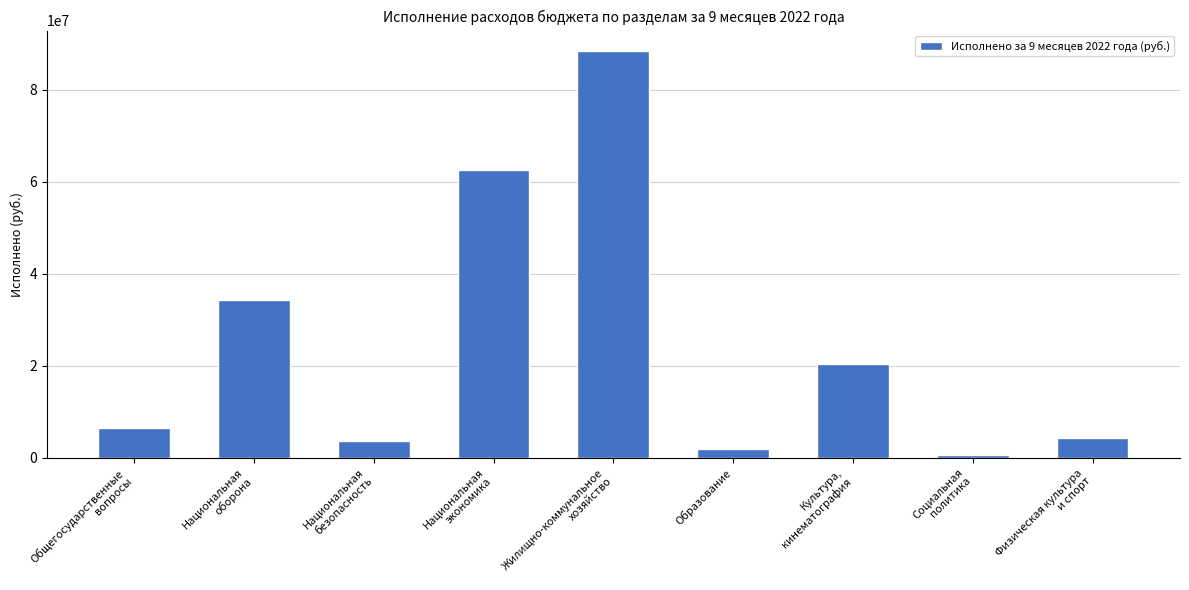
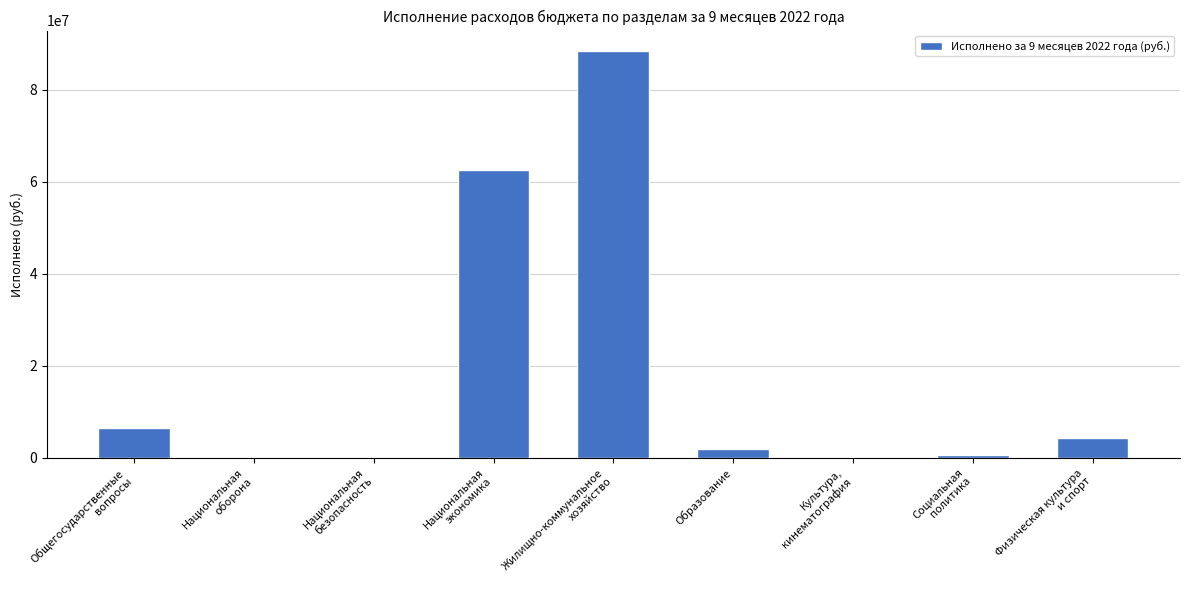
  {
    "Общегосударственные вопросы": 6000000,
-   "Национальная оборона": 34000000,
-   "Национальная безопасность": 4000000,
+   "Национальная оборона": 0,
+   "Национальная безопасность": 0,
    "Национальная экономика": 62000000,
    "Жилищно-коммунальное хозяйство": 88000000,
    "Образование": 2000000,
-   "Культура, кинематография": 20000000,
+   "Культура, кинематография": 0,
    "Социальная политика": 1000000,
    "Физическая культура и спорт": 4000000
  }
